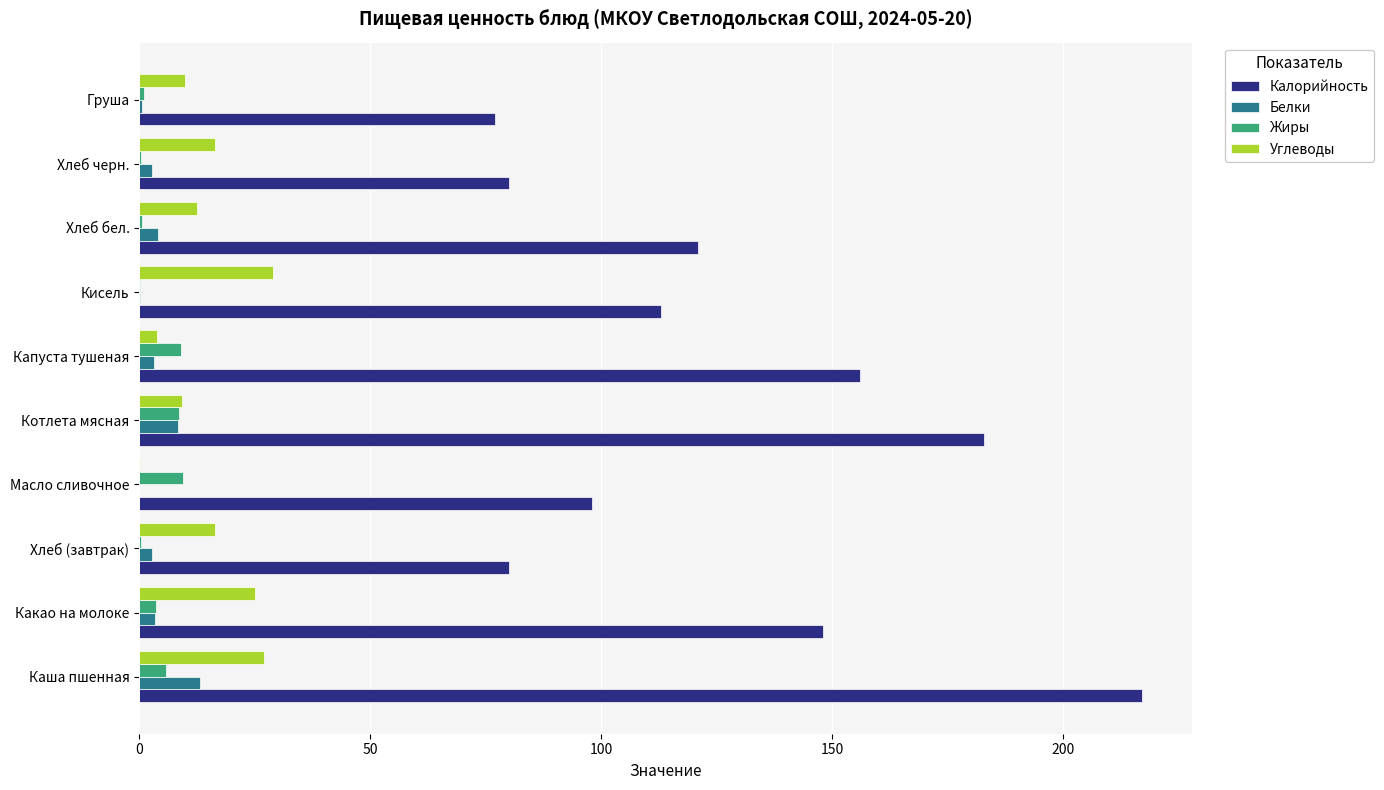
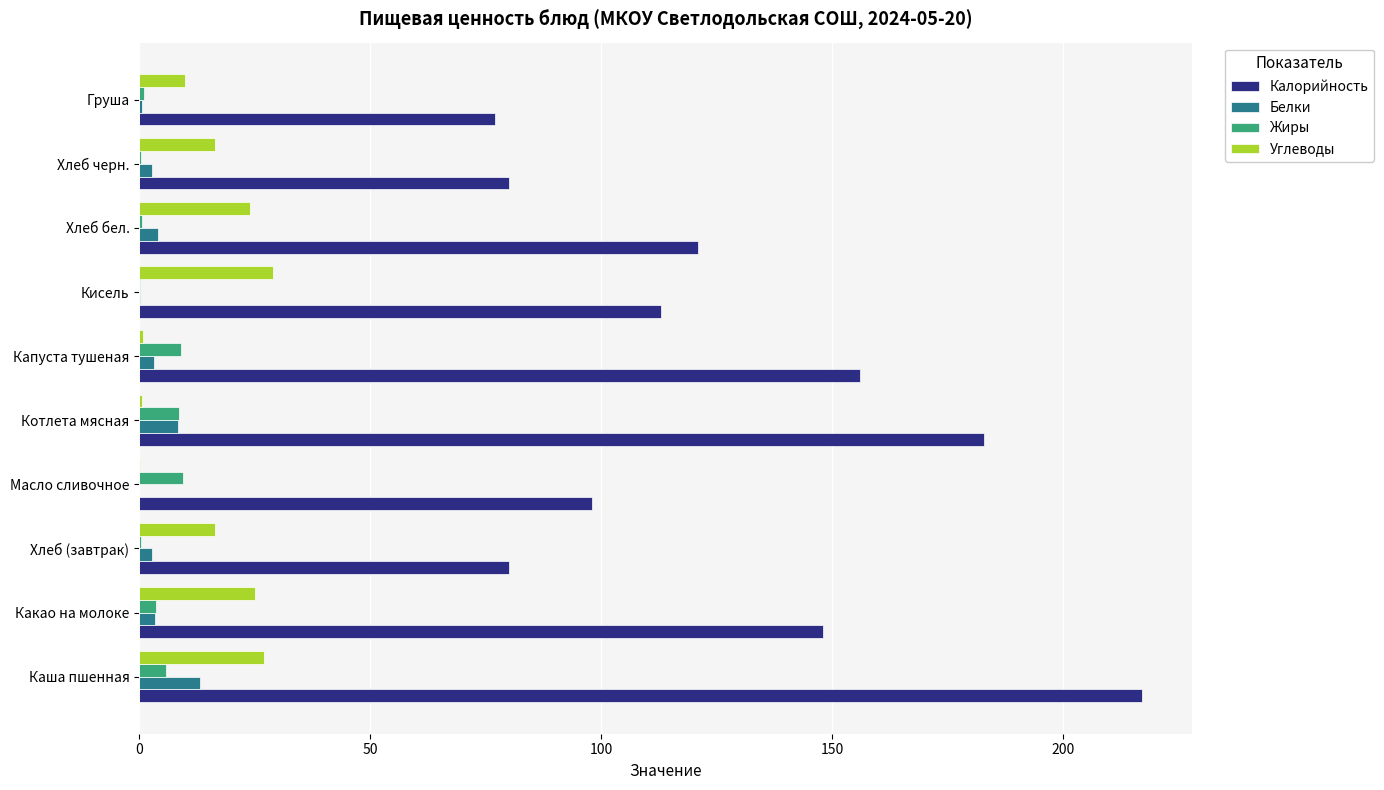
  {
    "Калорийность": {
      "Груша": 77,
      "Хлеб черн.": 80,
      "Хлеб бел.": 121,
      "Кисель": 113,
      "Капуста тушеная": 156,
      "Котлета мясная": 183,
      "Масло сливочное": 98,
      "Хлеб (завтрак)": 80,
      "Какао на молоке": 148,
      "Каша пшенная": 217
    },
    "Углеводы": {
      "Груша": 10,
      "Хлеб черн.": 16,
-     "Хлеб бел.": 13,
+     "Хлеб бел.": 24,
      "Кисель": 29,
-     "Капуста тушеная": 4,
-     "Котлета мясная": 9,
+     "Капуста тушеная": 1,
+     "Котлета мясная": 1,
      "Хлеб (завтрак)": 16,
      "Какао на молоке": 25,
      "Каша пшенная": 27
    }
  }
